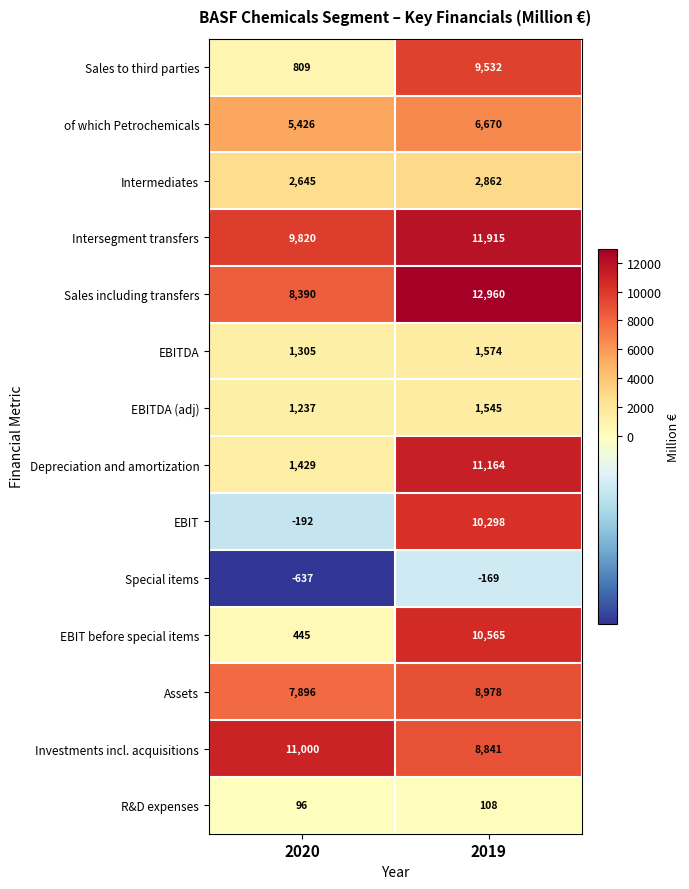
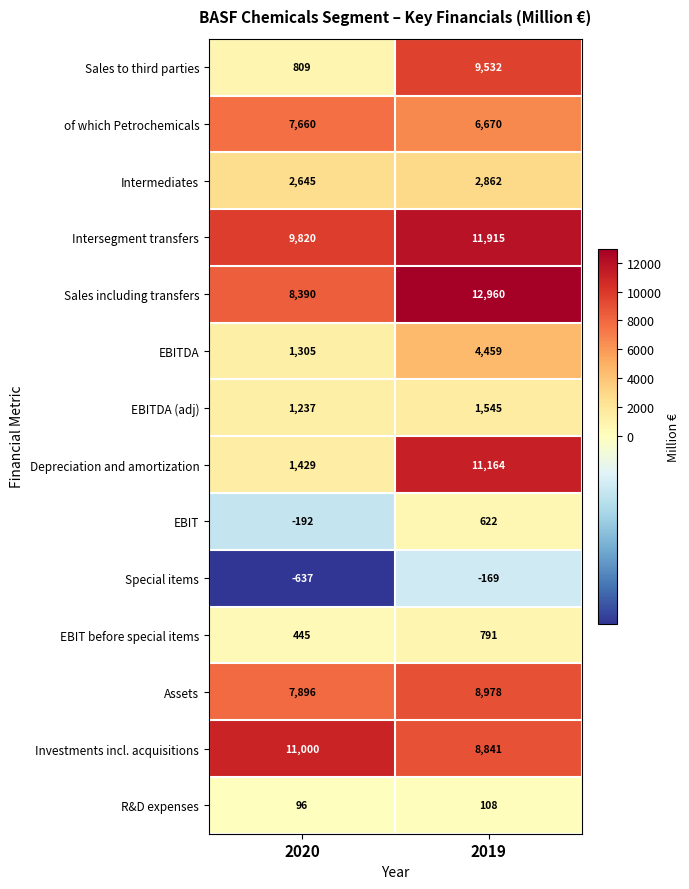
  {
    "Sales to third parties": {
      "2020": "809",
      "2019": "9,532"
    },
    "of which Petrochemicals": {
-     "2020": "5,426",
+     "2020": "7,660",
      "2019": "6,670"
    },
    "Intermediates": {
      "2020": "2,645",
      "2019": "2,862"
    },
    "Intersegment transfers": {
      "2020": "9,820",
      "2019": "11,915"
    },
    "Sales including transfers": {
      "2020": "8,390",
      "2019": "12,960"
    },
    "EBITDA": {
      "2020": "1,305",
-     "2019": "1,574"
+     "2019": "4,459"
    },
    "EBITDA (adj)": {
      "2020": "1,237",
      "2019": "1,545"
    },
    "Depreciation and amortization": {
      "2020": "1,429",
      "2019": "11,164"
    },
    "EBIT": {
      "2020": "-192",
-     "2019": "10,298"
+     "2019": "622"
    },
    "Special items": {
      "2020": "-637",
      "2019": "-169"
    },
    "EBIT before special items": {
      "2020": "445",
-     "2019": "10,565"
+     "2019": "791"
    },
    "Assets": {
      "2020": "7,896",
      "2019": "8,978"
    },
    "Investments incl. acquisitions": {
      "2020": "11,000",
      "2019": "8,841"
    },
    "R&D expenses": {
      "2020": "96",
      "2019": "108"
    }
  }
